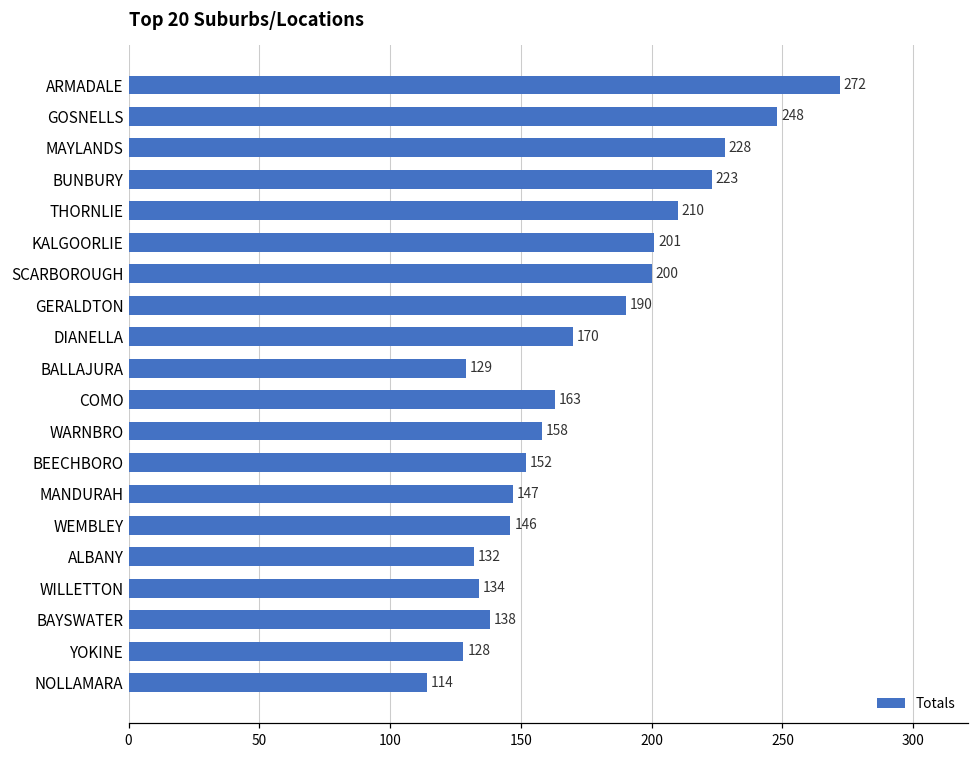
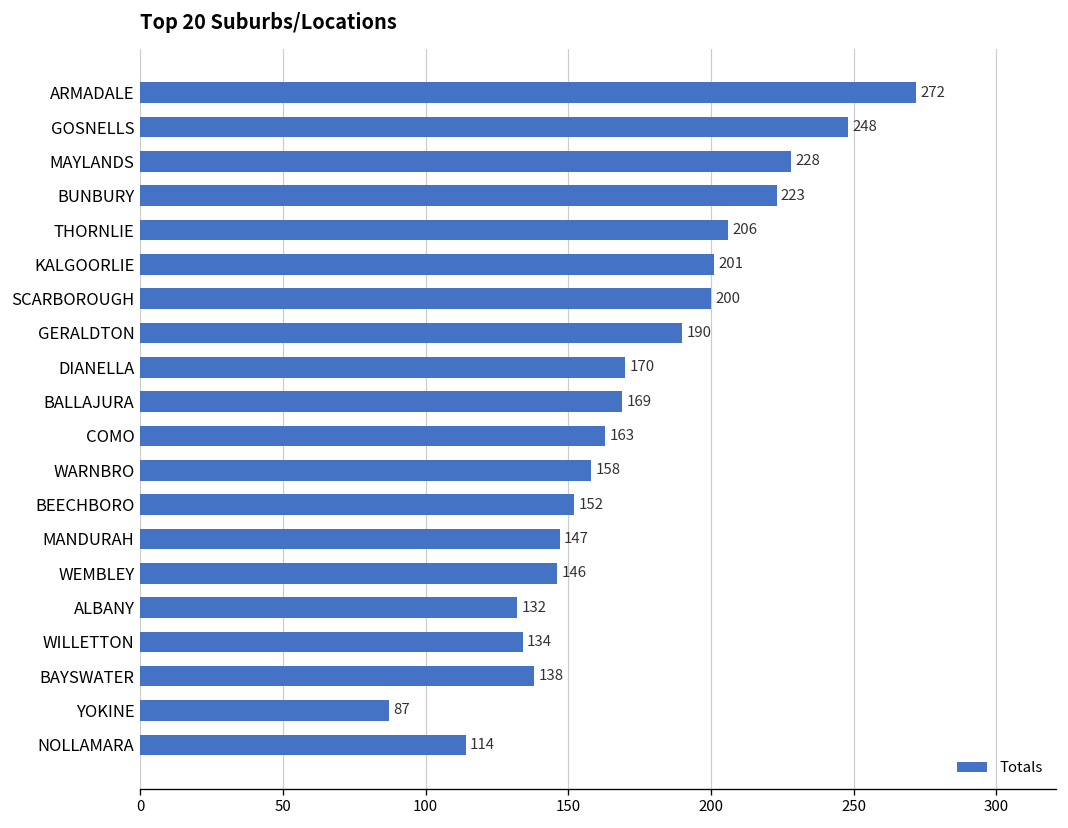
  {
    "ARMADALE": 272,
    "GOSNELLS": 248,
    "MAYLANDS": 228,
    "BUNBURY": 223,
-   "THORNLIE": 210,
+   "THORNLIE": 206,
    "KALGOORLIE": 201,
    "SCARBOROUGH": 200,
    "GERALDTON": 190,
    "DIANELLA": 170,
-   "BALLAJURA": 129,
+   "BALLAJURA": 169,
    "COMO": 163,
    "WARNBRO": 158,
    "BEECHBORO": 152,
    "MANDURAH": 147,
    "WEMBLEY": 146,
    "ALBANY": 132,
    "WILLETTON": 134,
    "BAYSWATER": 138,
-   "YOKINE": 128,
+   "YOKINE": 87,
    "NOLLAMARA": 114
  }
